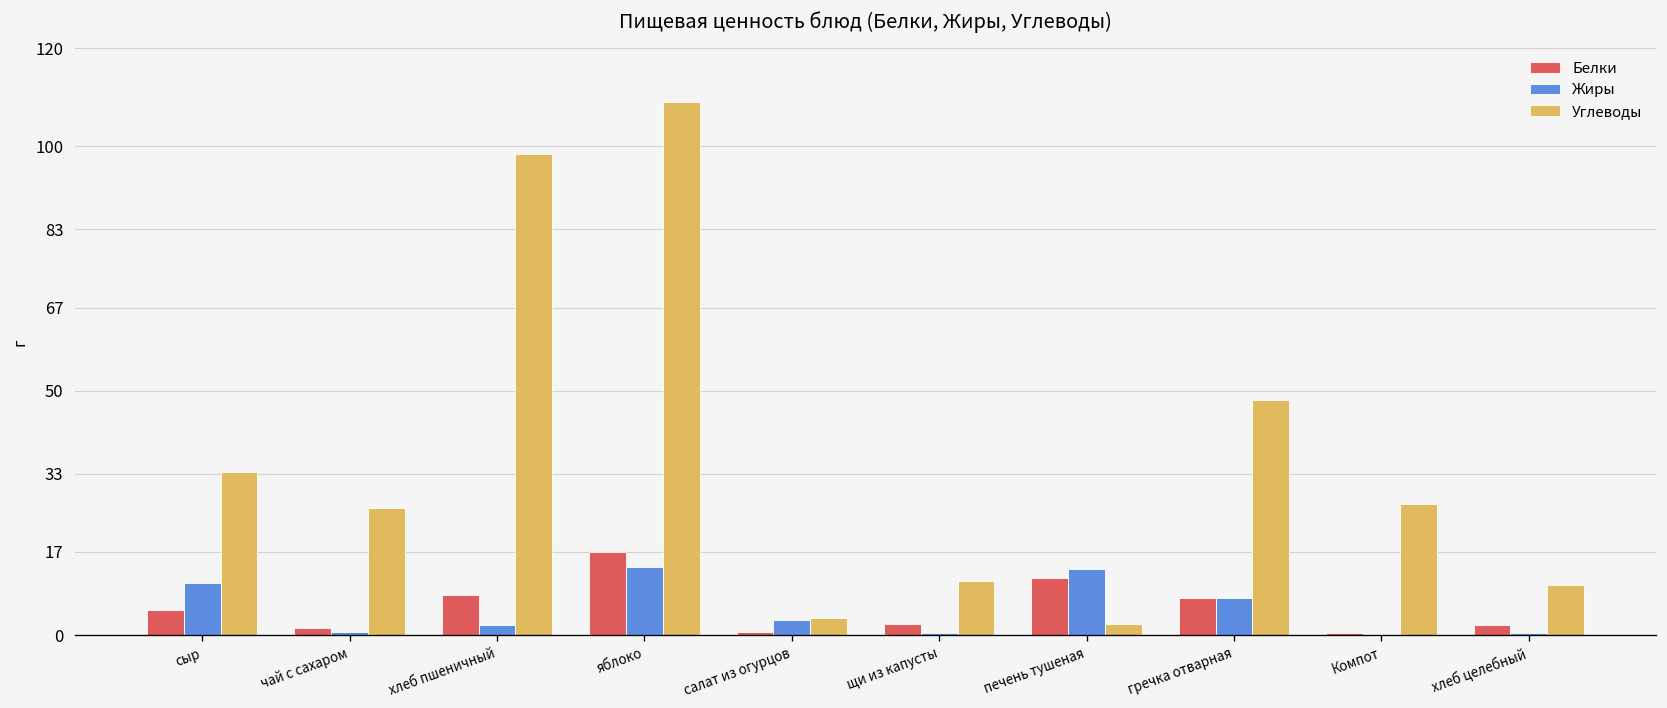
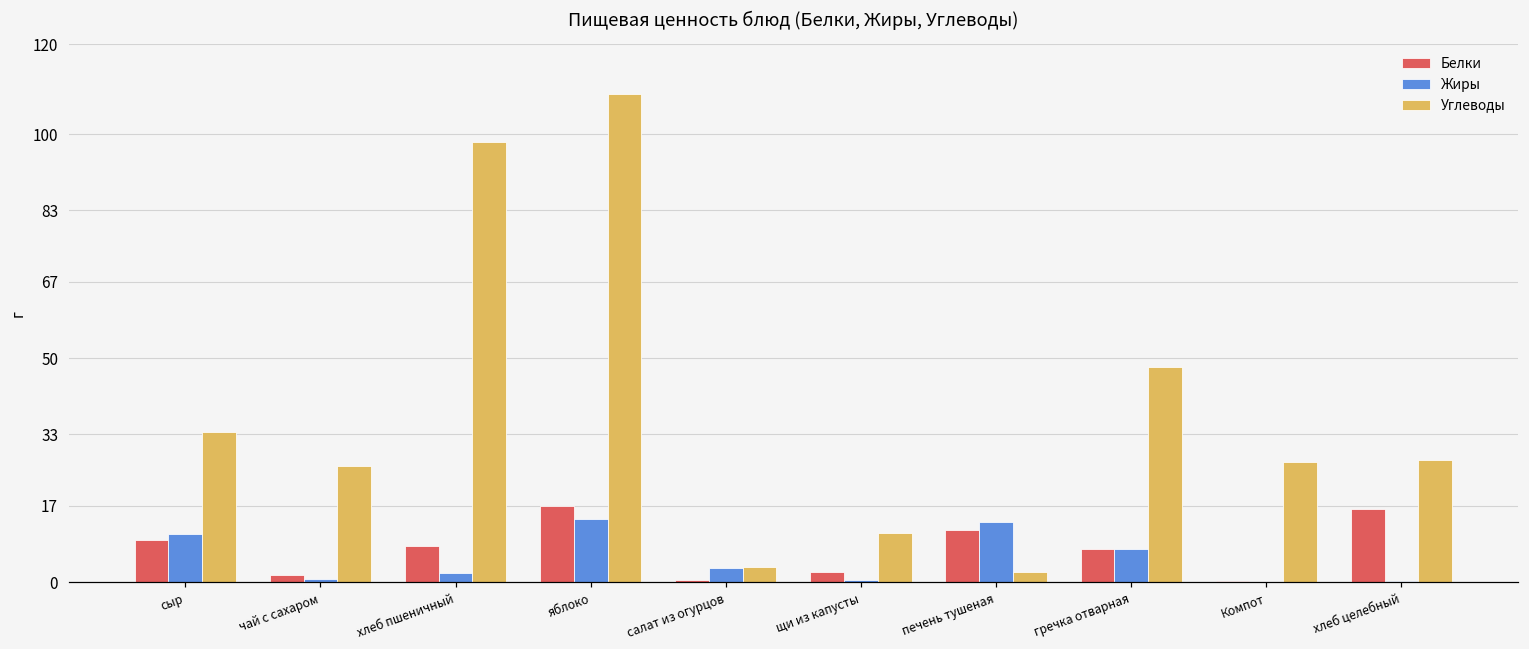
  {
    "Белки": {
-     "сыр": 5,
+     "сыр": 10,
      "чай с сахаром": 2,
      "хлеб пшеничный": 8,
      "яблоко": 17,
      "щи из капусты": 2,
      "печень тушеная": 12,
      "гречка отварная": 8,
-     "хлеб целебный": 2
+     "хлеб целебный": 16
    },
    "Жиры": {
      "сыр": 11,
      "чай с сахаром": 1,
      "хлеб пшеничный": 2,
      "яблоко": 14,
      "салат из огурцов": 3,
      "печень тушеная": 13,
      "гречка отварная": 8,
      "Компот": 0
    },
    "Углеводы": {
      "сыр": 33,
      "чай с сахаром": 26,
      "хлеб пшеничный": 98,
      "яблоко": 109,
      "салат из огурцов": 3,
      "щи из капусты": 11,
      "печень тушеная": 2,
      "гречка отварная": 48,
      "Компот": 27,
-     "хлеб целебный": 10
+     "хлеб целебный": 27
    }
  }
